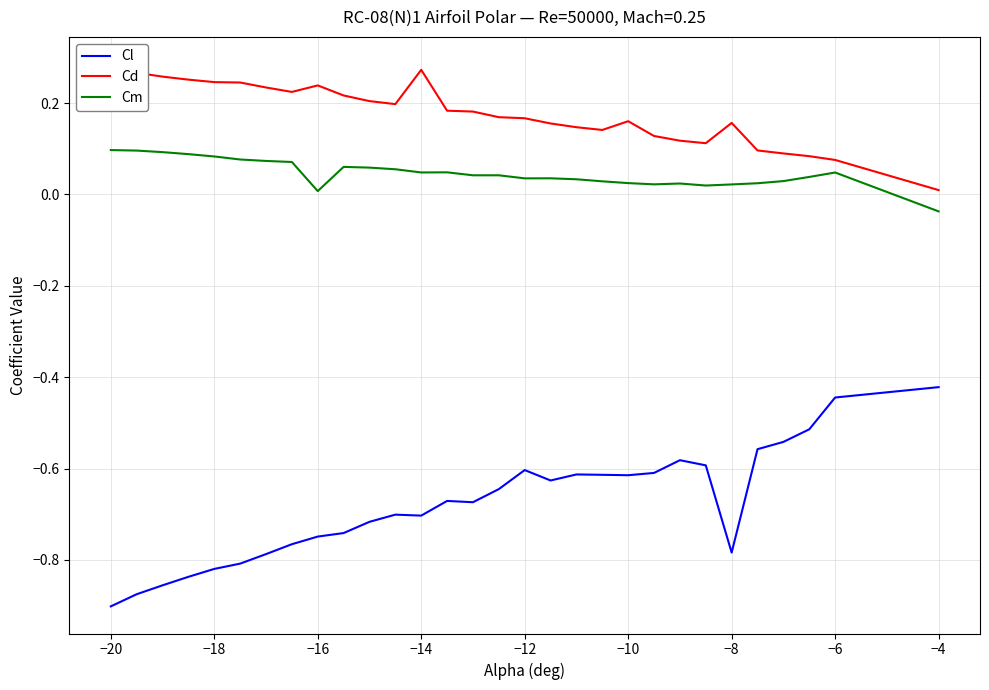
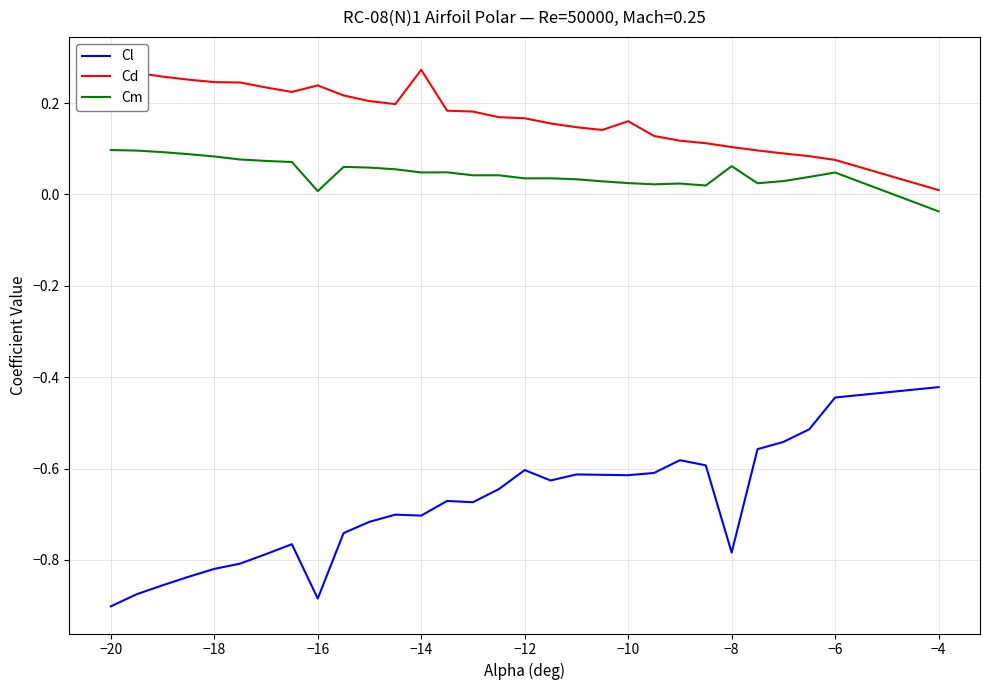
  {
    "Cl": {
      "−20": -0.90,
      "−18": -0.82,
-     "−16": -0.75,
+     "−16": -0.88,
      "−14": -0.70,
      "−12": -0.60,
      "−10": -0.61,
      "−8": -0.78,
      "−6": -0.44,
      "−4": -0.42
    },
    "Cd": {
      "−18": 0.25,
      "−16": 0.24,
      "−14": 0.27,
      "−12": 0.17,
      "−10": 0.16,
-     "−8": 0.16,
+     "−8": 0.10,
      "−6": 0.08,
      "−4": 0.01
    },
    "Cm": {
      "−20": 0.10,
      "−18": 0.08,
      "−16": 0.01,
      "−14": 0.05,
      "−12": 0.04,
      "−10": 0.02,
-     "−8": 0.02,
+     "−8": 0.06,
      "−6": 0.05,
      "−4": -0.04
    }
  }
